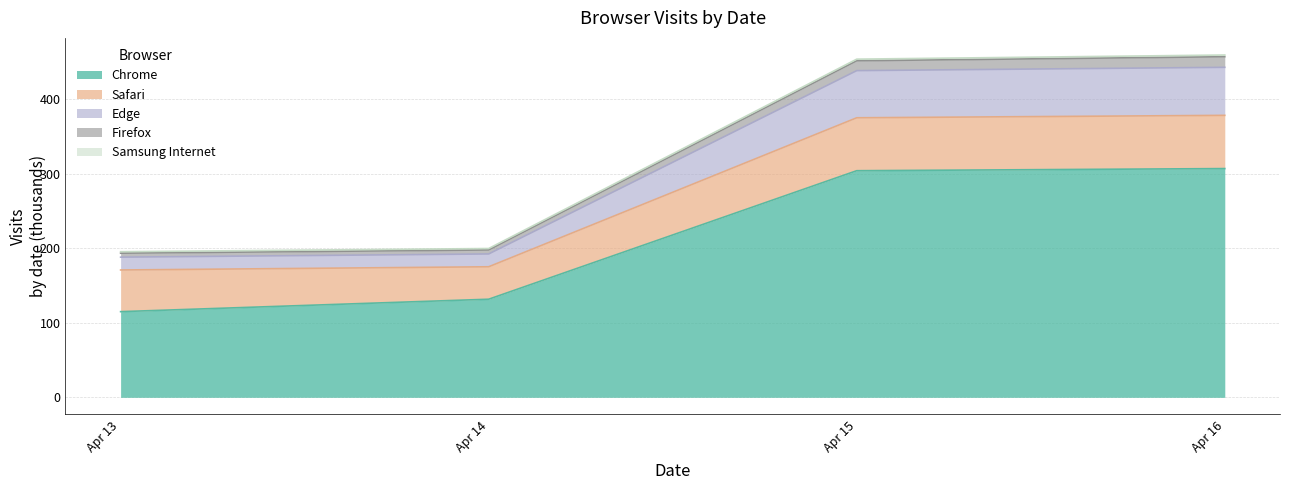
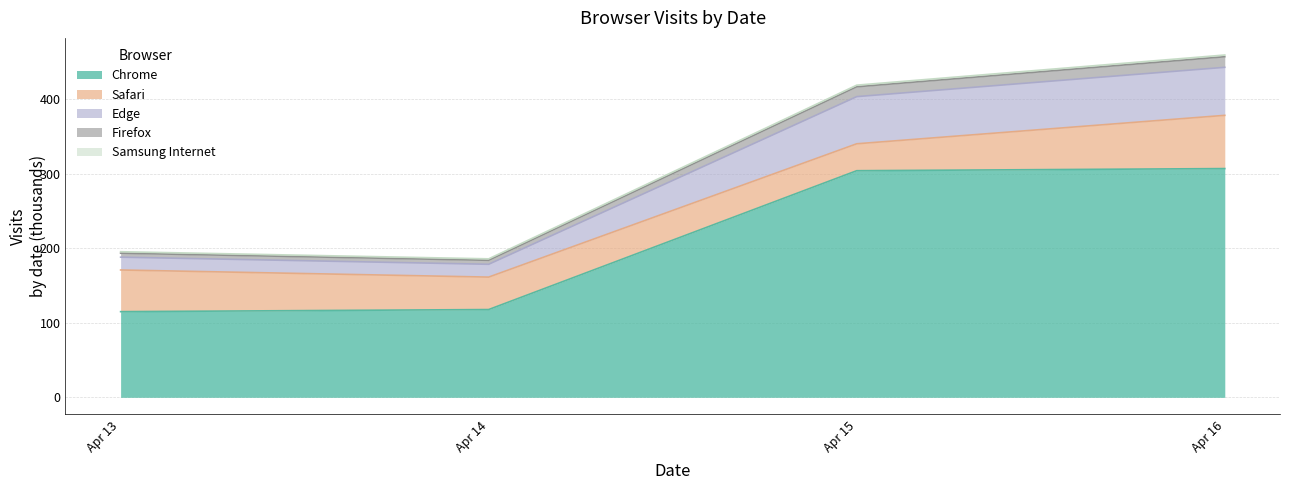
  {
    "Chrome": {
      "Apr 13": 110,
-     "Apr 14": 130,
+     "Apr 14": 120,
      "Apr 15": 300,
      "Apr 16": 310
    },
    "Safari": {
      "Apr 13": 60,
      "Apr 14": 40,
-     "Apr 15": 70,
+     "Apr 15": 40,
      "Apr 16": 70
    }
  }
